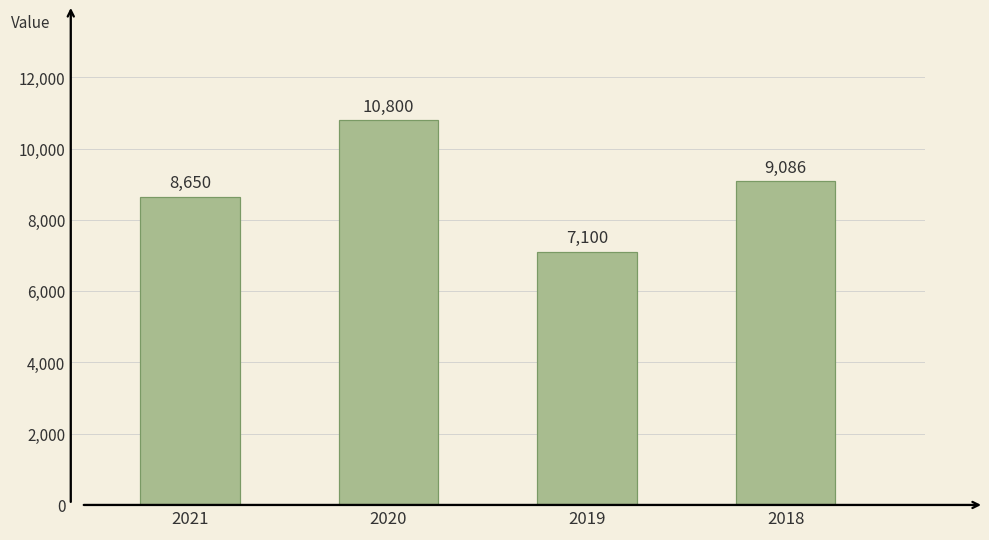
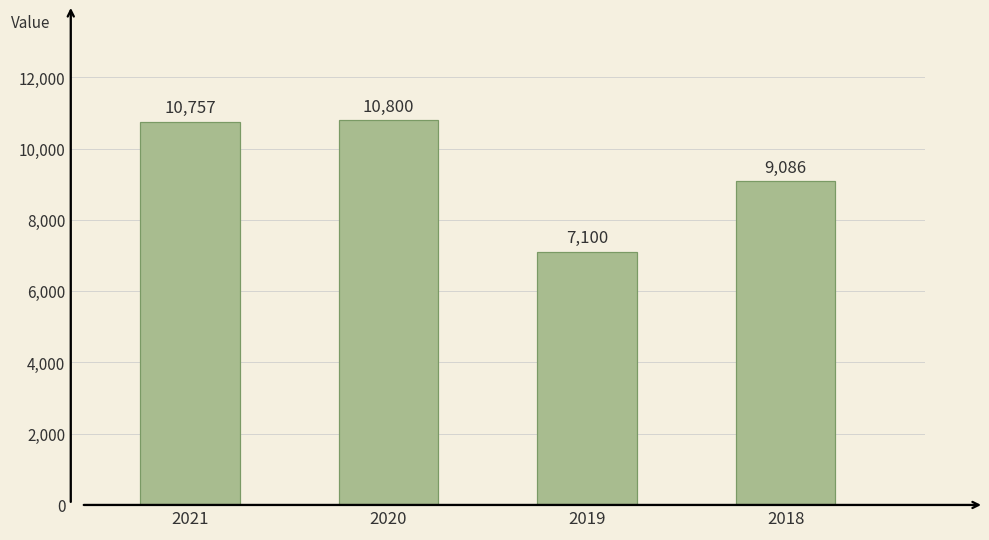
  {
-   "2021": "8,650",
+   "2021": "10,757",
    "2020": "10,800",
    "2019": "7,100",
    "2018": "9,086"
  }
